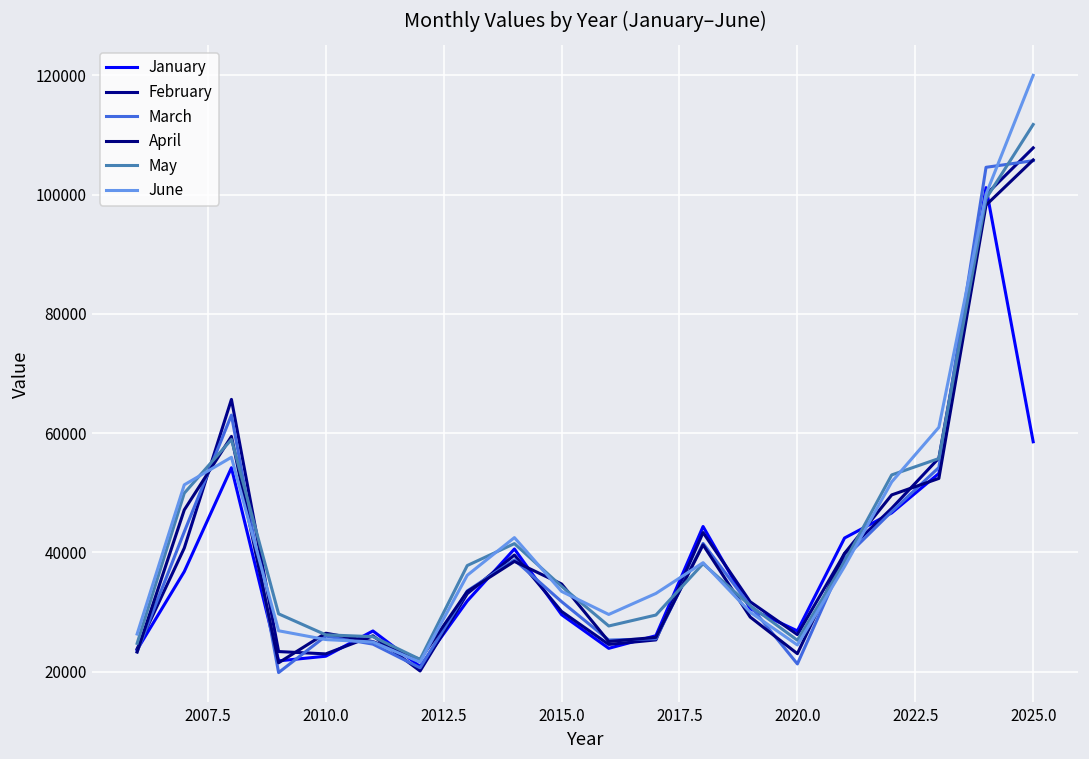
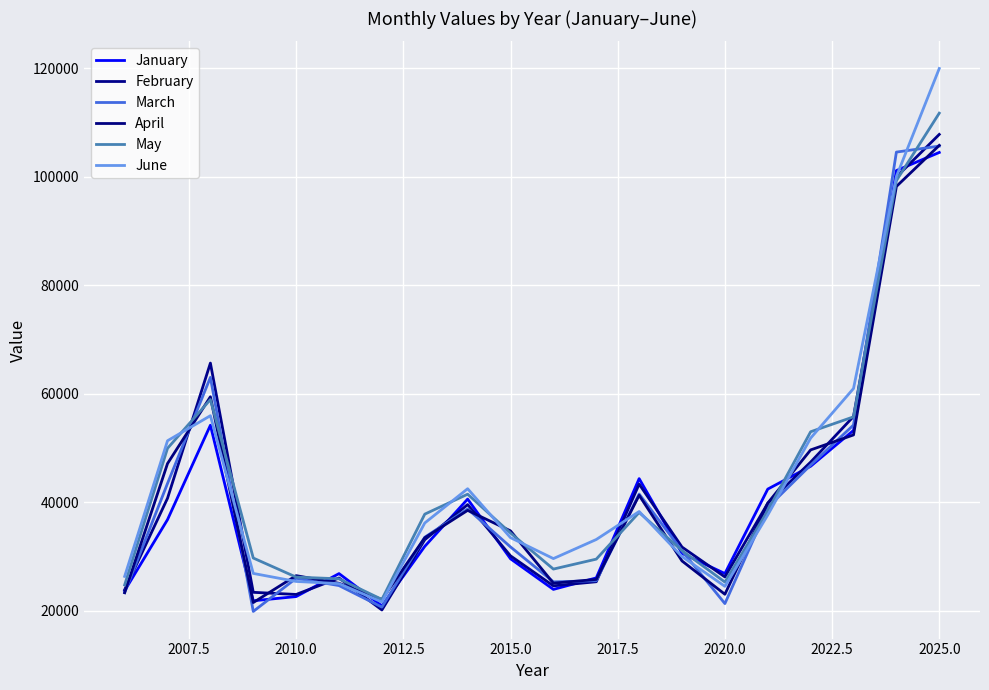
  {
    "January": {
      "2015.0": 30000,
      "2020.0": 27000,
-     "2025.0": 59000
+     "2025.0": 104000
    }
  }
